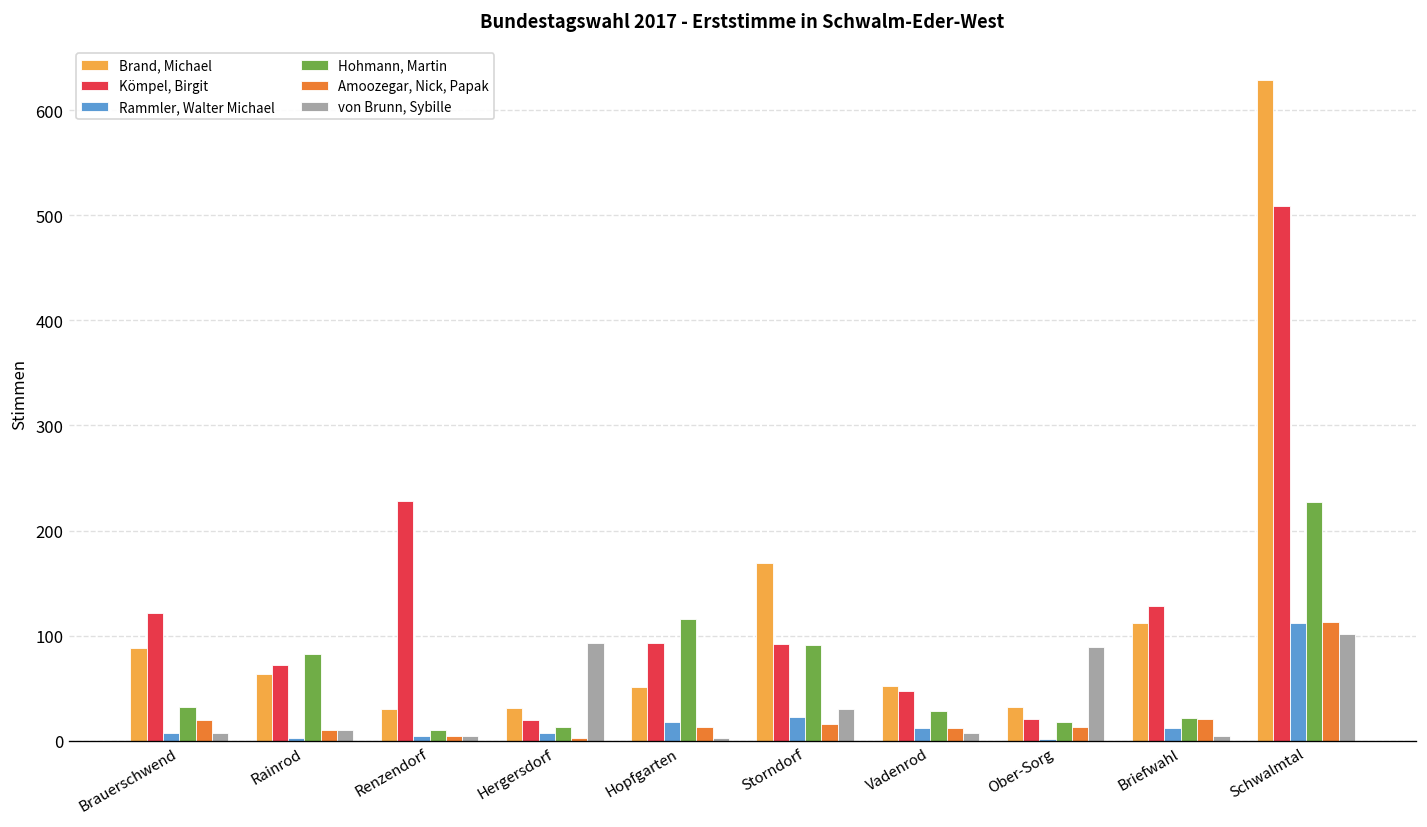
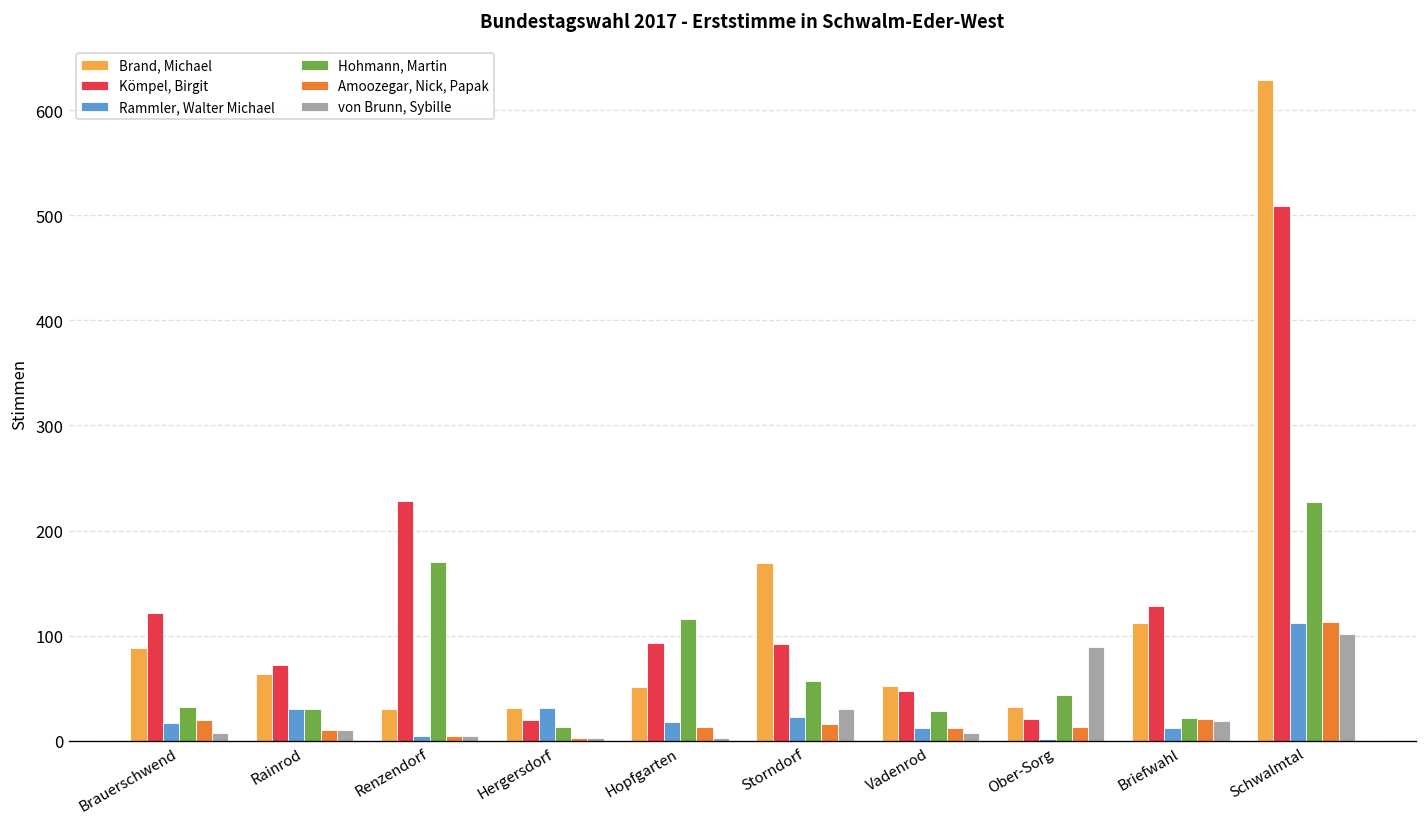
  {
    "Kömpel, Birgit": {
      "Brauerschwend": 120,
      "Rainrod": 70,
      "Renzendorf": 230,
      "Hergersdorf": 20,
      "Hopfgarten": 90,
      "Storndorf": 90,
      "Vadenrod": 50,
      "Ober-Sorg": 20,
      "Briefwahl": 130,
      "Schwalmtal": 510
    },
    "Rammler, Walter Michael": {
-     "Brauerschwend": 10,
-     "Rainrod": 0,
+     "Brauerschwend": 20,
+     "Rainrod": 30,
      "Renzendorf": 10,
-     "Hergersdorf": 10,
+     "Hergersdorf": 30,
      "Hopfgarten": 20,
      "Storndorf": 20,
      "Vadenrod": 10,
      "Briefwahl": 10,
      "Schwalmtal": 110
    },
    "Hohmann, Martin": {
      "Brauerschwend": 30,
-     "Rainrod": 80,
-     "Renzendorf": 10,
+     "Rainrod": 30,
+     "Renzendorf": 170,
      "Hergersdorf": 10,
      "Hopfgarten": 120,
-     "Storndorf": 90,
+     "Storndorf": 60,
      "Vadenrod": 30,
-     "Ober-Sorg": 20,
+     "Ober-Sorg": 40,
      "Briefwahl": 20,
      "Schwalmtal": 230
    },
    "von Brunn, Sybille": {
      "Brauerschwend": 10,
      "Rainrod": 10,
      "Renzendorf": 10,
-     "Hergersdorf": 90,
+     "Hergersdorf": 0,
      "Hopfgarten": 0,
      "Storndorf": 30,
      "Vadenrod": 10,
      "Ober-Sorg": 90,
-     "Briefwahl": 10,
+     "Briefwahl": 20,
      "Schwalmtal": 100
    }
  }
